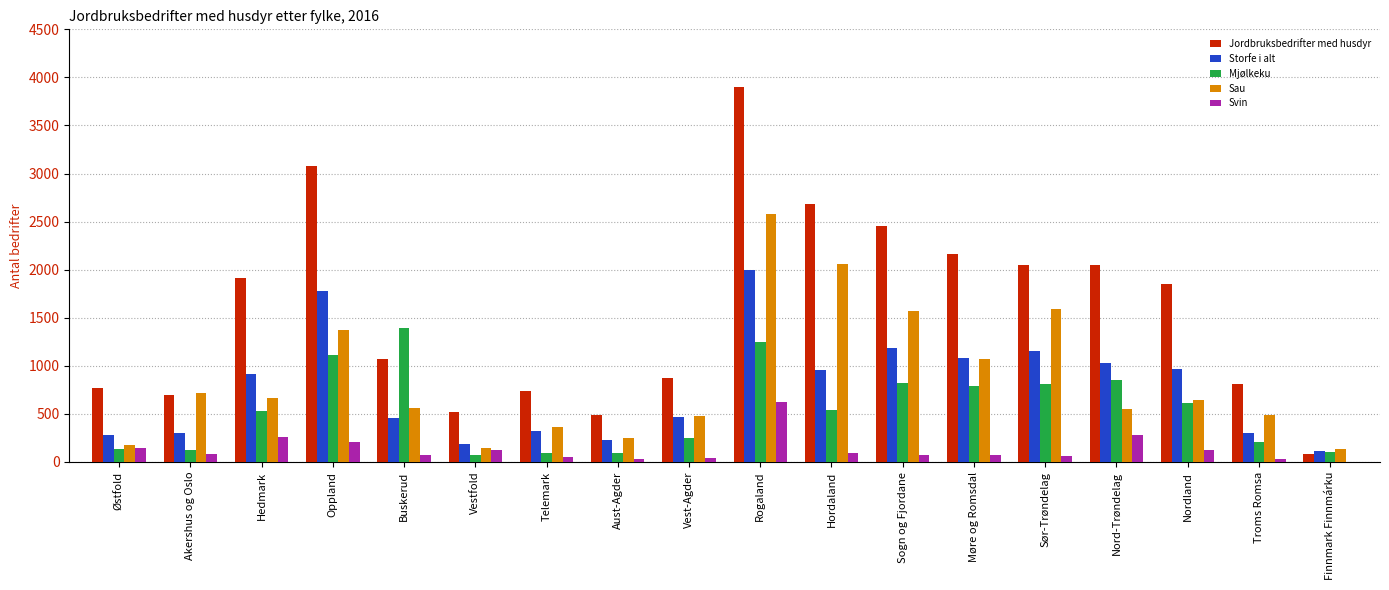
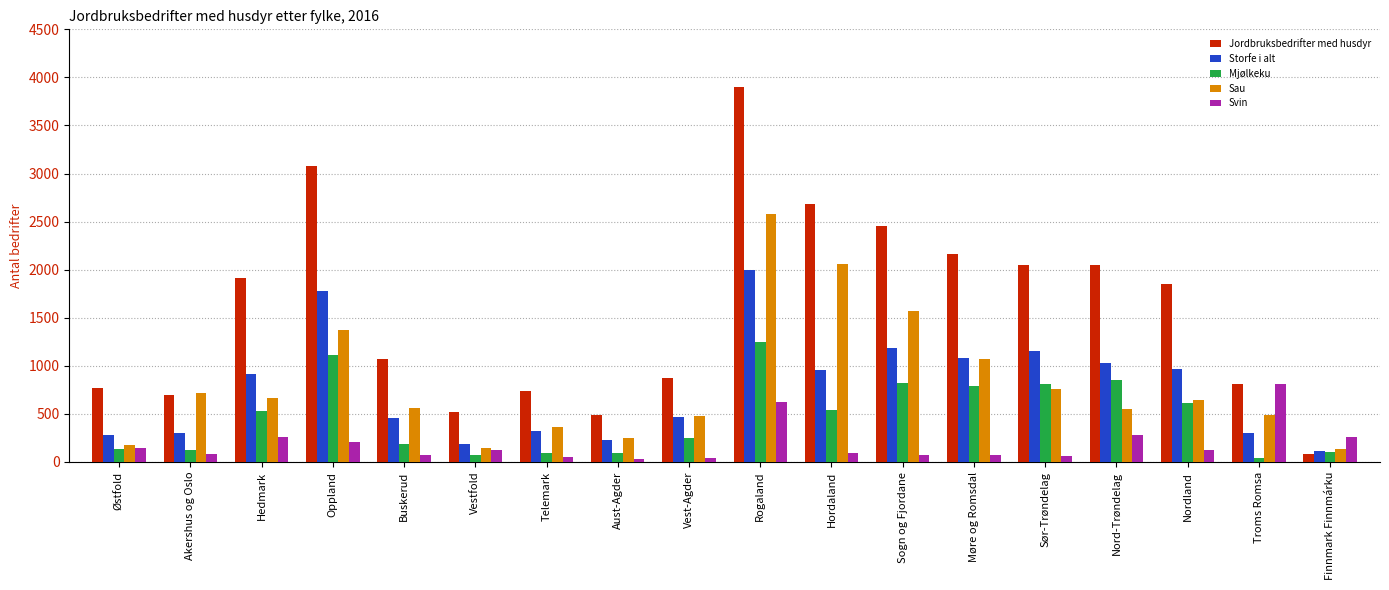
  {
    "Jordbruksbedrifter med husdyr": {
      "Østfold": 800,
      "Akershus og Oslo": 700,
      "Hedmark": 1900,
      "Oppland": 3100,
      "Buskerud": 1100,
      "Vestfold": 500,
      "Telemark": 700,
      "Aust-Agder": 500,
      "Vest-Agder": 900,
      "Rogaland": 3900,
      "Hordaland": 2700,
      "Sogn og Fjordane": 2500,
      "Møre og Romsdal": 2200,
      "Sør-Trøndelag": 2000,
      "Nord-Trøndelag": 2100,
      "Nordland": 1800,
      "Troms Romsa": 800,
      "Finnmark Finnmárku": 100
    },
    "Storfe i alt": {
      "Østfold": 300,
      "Akershus og Oslo": 300,
      "Hedmark": 900,
      "Oppland": 1800,
      "Buskerud": 500,
      "Vestfold": 200,
      "Telemark": 300,
      "Aust-Agder": 200,
      "Vest-Agder": 500,
      "Rogaland": 2000,
      "Hordaland": 1000,
      "Sogn og Fjordane": 1200,
      "Møre og Romsdal": 1100,
      "Sør-Trøndelag": 1200,
      "Nord-Trøndelag": 1000,
      "Nordland": 1000,
      "Troms Romsa": 300,
      "Finnmark Finnmárku": 100
    },
    "Mjølkeku": {
      "Østfold": 100,
      "Akershus og Oslo": 100,
      "Hedmark": 500,
      "Oppland": 1100,
-     "Buskerud": 1400,
+     "Buskerud": 200,
      "Vestfold": 100,
      "Telemark": 100,
      "Aust-Agder": 100,
      "Vest-Agder": 200,
      "Rogaland": 1300,
      "Hordaland": 500,
      "Sogn og Fjordane": 800,
      "Møre og Romsdal": 800,
      "Sør-Trøndelag": 800,
      "Nord-Trøndelag": 900,
      "Nordland": 600,
-     "Troms Romsa": 200,
+     "Troms Romsa": 0,
      "Finnmark Finnmárku": 100
    },
    "Sau": {
      "Østfold": 200,
      "Akershus og Oslo": 700,
      "Hedmark": 700,
      "Oppland": 1400,
      "Buskerud": 600,
      "Vestfold": 100,
      "Telemark": 400,
      "Aust-Agder": 200,
      "Vest-Agder": 500,
      "Rogaland": 2600,
      "Hordaland": 2100,
      "Sogn og Fjordane": 1600,
      "Møre og Romsdal": 1100,
-     "Sør-Trøndelag": 1600,
+     "Sør-Trøndelag": 800,
      "Nord-Trøndelag": 500,
      "Nordland": 600,
      "Troms Romsa": 500,
      "Finnmark Finnmárku": 100
    },
    "Svin": {
      "Østfold": 100,
      "Akershus og Oslo": 100,
      "Hedmark": 300,
      "Oppland": 200,
      "Buskerud": 100,
      "Vestfold": 100,
      "Telemark": 100,
      "Vest-Agder": 0,
      "Rogaland": 600,
      "Hordaland": 100,
      "Sogn og Fjordane": 100,
      "Møre og Romsdal": 100,
      "Sør-Trøndelag": 100,
      "Nord-Trøndelag": 300,
      "Nordland": 100,
-     "Troms Romsa": 0,
-     "Finnmark Finnmárku": 0
+     "Troms Romsa": 800,
+     "Finnmark Finnmárku": 300
    }
  }
